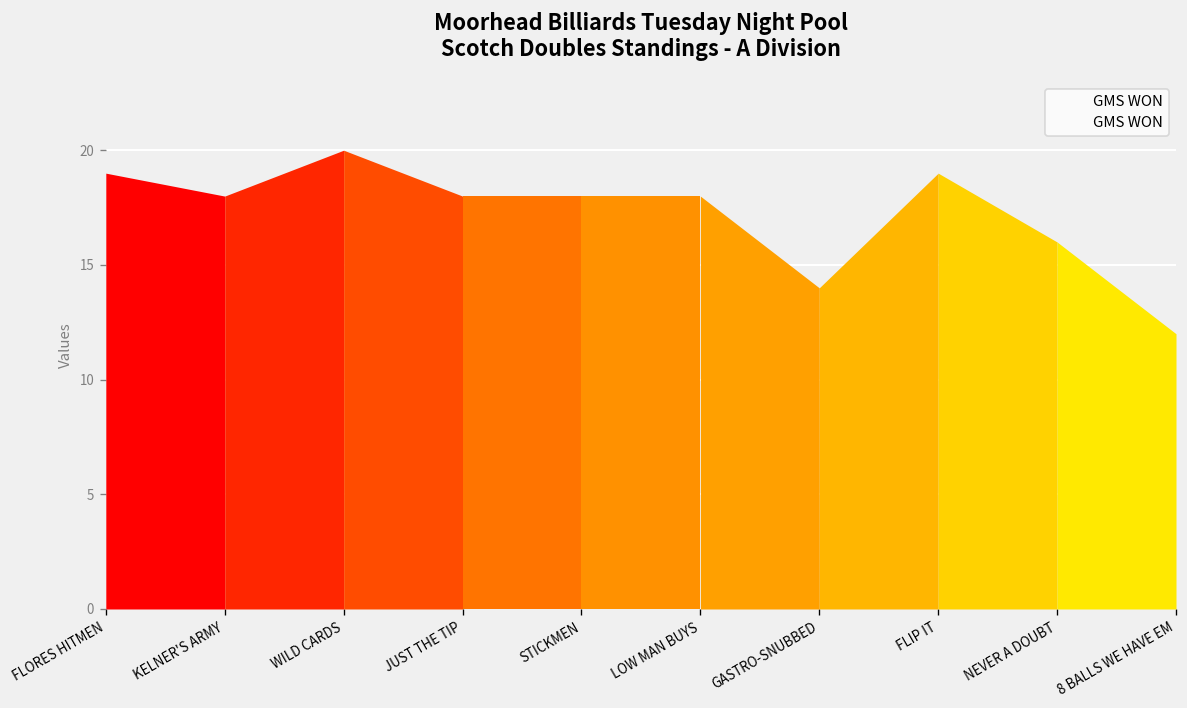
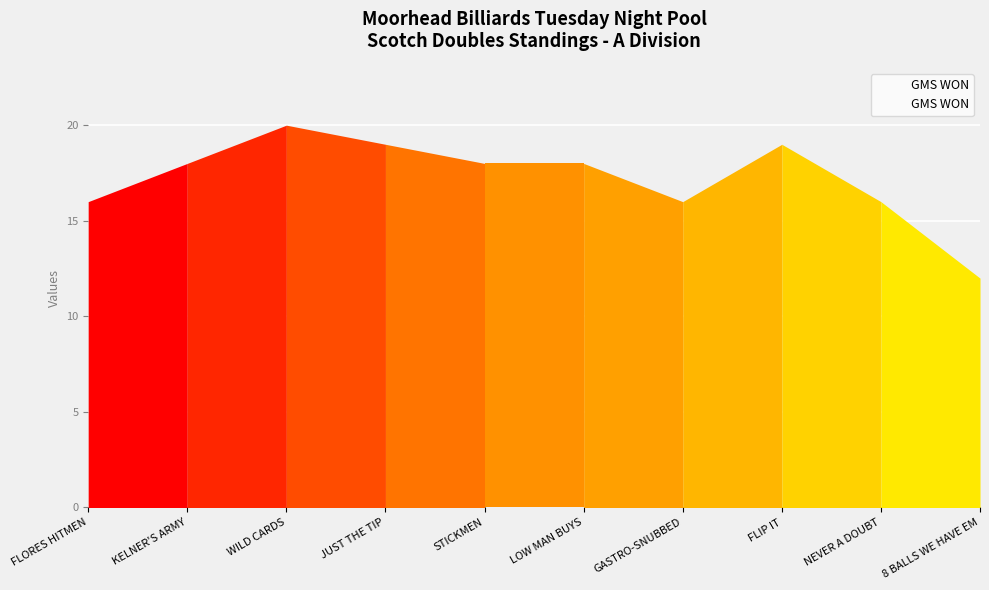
  {
    "GMS WON": {
-     "FLORES HITMEN": 19,
-     "JUST THE TIP": 18,
-     "GASTRO-SNUBBED": 14
+     "FLORES HITMEN": 16,
+     "JUST THE TIP": 19,
+     "GASTRO-SNUBBED": 16
    }
  }
